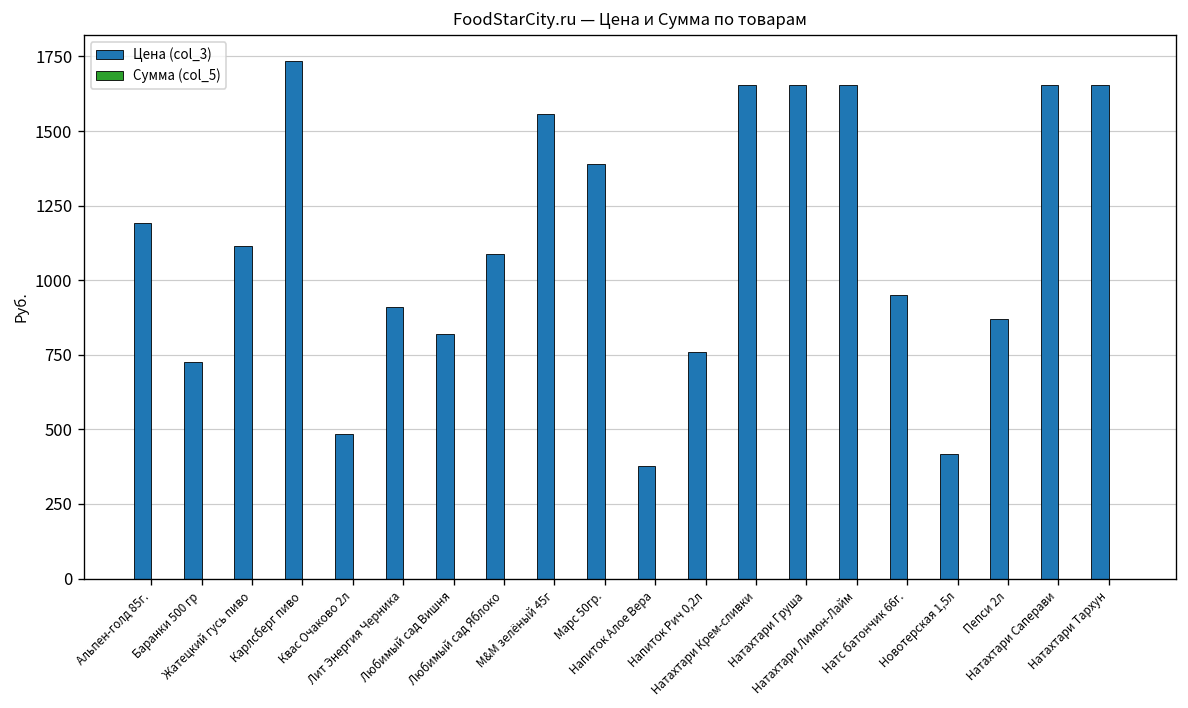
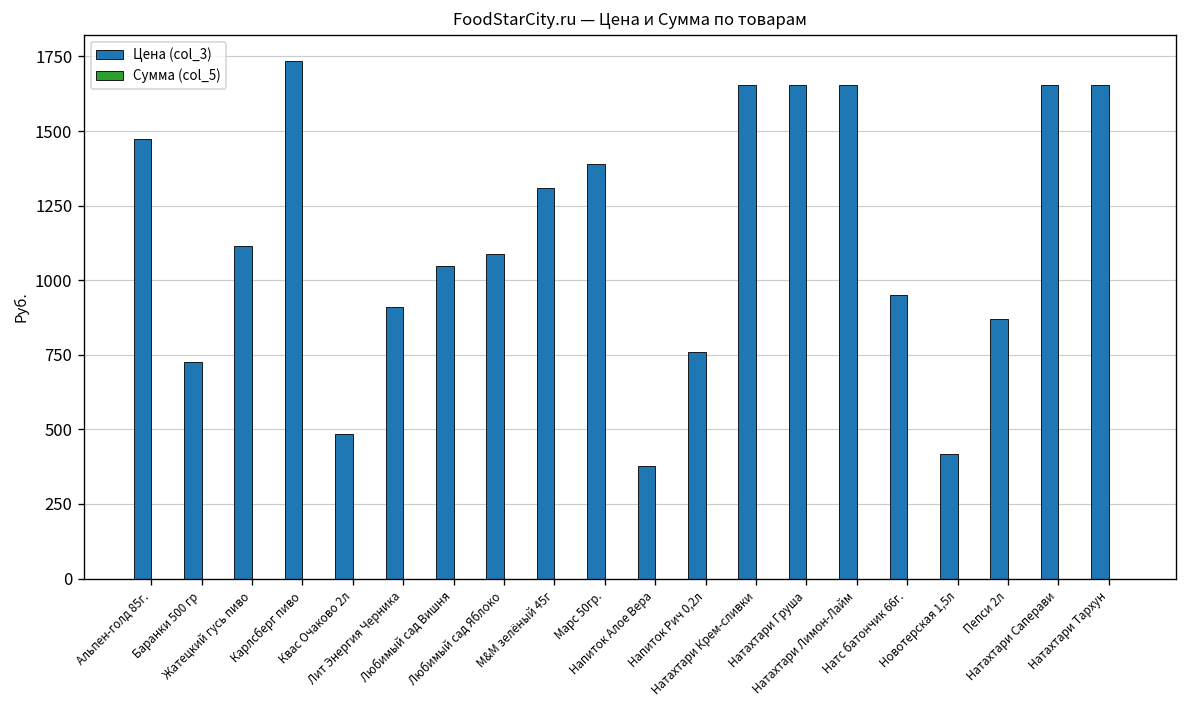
  {
    "Цена (col_3)": {
-     "Альпен-голд 85г.": 1190,
+     "Альпен-голд 85г.": 1470,
      "Баранки 500 гр": 730,
      "Жатецкий гусь пиво": 1110,
      "Карлсберг пиво": 1730,
      "Квас Очаково 2л": 480,
      "Лит Энергия Черника": 910,
-     "Любимый сад Вишня": 820,
+     "Любимый сад Вишня": 1050,
      "Любимый сад Яблоко": 1090,
-     "М&M зелёный 45г": 1560,
+     "М&M зелёный 45г": 1310,
      "Марс 50гр.": 1390,
      "Напиток Алое Вера": 380,
      "Напиток Рич 0,2л": 760,
      "Натахтари Крем-сливки": 1650,
      "Натахтари Груша": 1650,
      "Натахтари Лимон-Лайм": 1650,
      "Натс батончик 66г.": 950,
      "Новотерская 1,5л": 420,
      "Пепси 2л": 870,
      "Натахтари Саперави": 1650,
      "Натахтари Тархун": 1650
    },
    "Сумма (col_5)": {
      "Альпен-голд 85г.": 0,
      "Баранки 500 гр": 0,
      "Жатецкий гусь пиво": 0,
      "Карлсберг пиво": 0,
      "Квас Очаково 2л": 0,
      "Лит Энергия Черника": 0,
      "Любимый сад Вишня": 0,
      "Любимый сад Яблоко": 0,
      "М&M зелёный 45г": 0,
      "Марс 50гр.": 0,
      "Напиток Алое Вера": 0,
      "Напиток Рич 0,2л": 0,
      "Натахтари Крем-сливки": 0,
      "Натахтари Груша": 0,
      "Натахтари Лимон-Лайм": 0,
      "Натс батончик 66г.": 0,
      "Новотерская 1,5л": 0,
      "Пепси 2л": 0,
      "Натахтари Саперави": 0,
      "Натахтари Тархун": 0
    }
  }
